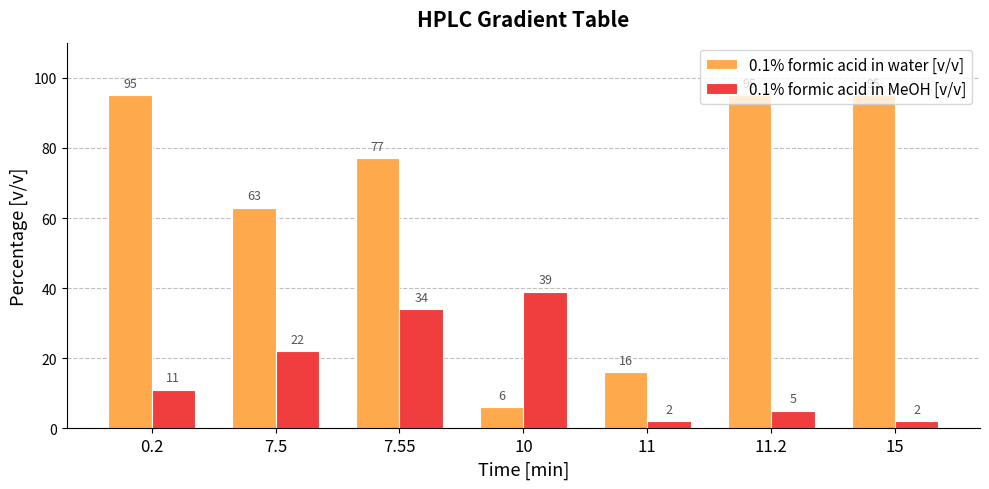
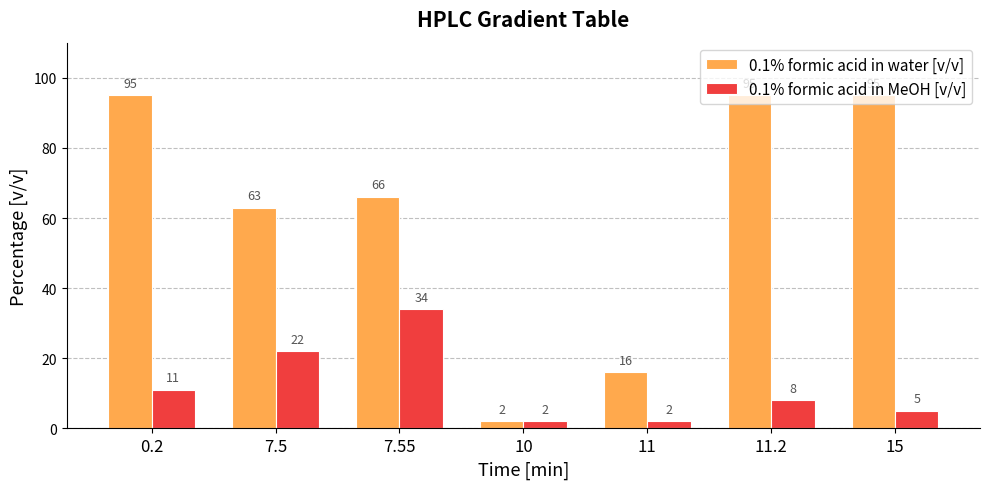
  {
    "0.1% formic acid in water [v/v]": {
      "0.2": 95,
      "7.5": 63,
-     "7.55": 77,
-     "10": 6,
+     "7.55": 66,
+     "10": 2,
      "11": 16
    },
    "0.1% formic acid in MeOH [v/v]": {
      "0.2": 11,
      "7.5": 22,
      "7.55": 34,
-     "10": 39,
+     "10": 2,
      "11": 2,
-     "11.2": 5,
-     "15": 2
+     "11.2": 8,
+     "15": 5
    }
  }
